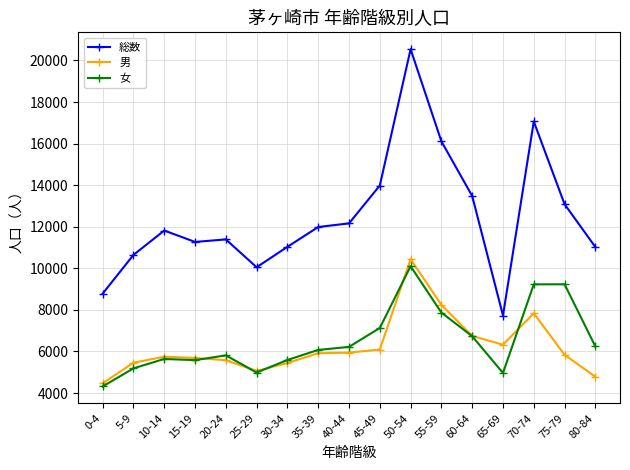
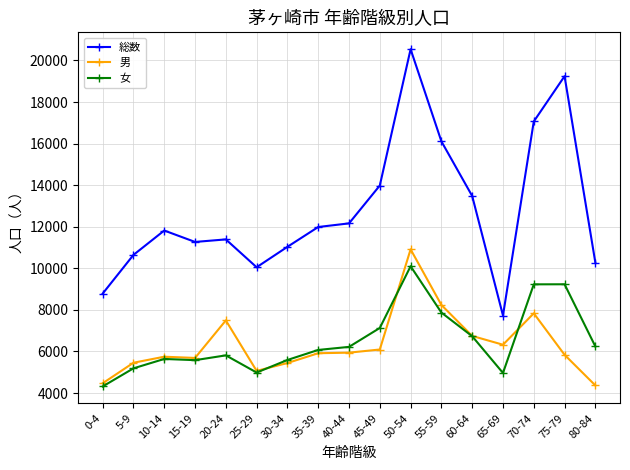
  {
    "総数": {
      "0-4": 8800,
      "5-9": 10600,
      "10-14": 11800,
      "15-19": 11300,
      "20-24": 11400,
      "25-29": 10100,
      "30-34": 11000,
      "35-39": 12000,
      "40-44": 12200,
      "45-49": 14000,
      "50-54": 20500,
      "55-59": 16100,
      "60-64": 13500,
      "65-69": 7700,
      "70-74": 17100,
-     "75-79": 13100,
-     "80-84": 11000
+     "75-79": 19200,
+     "80-84": 10300
    },
    "男": {
      "0-4": 4500,
      "5-9": 5500,
-     "20-24": 5600,
+     "20-24": 7500,
      "30-34": 5400,
      "35-39": 5900,
      "40-44": 5900,
      "45-49": 6100,
-     "50-54": 10400,
+     "50-54": 10900,
      "55-59": 8200,
      "65-69": 6300,
      "70-74": 7800,
      "75-79": 5800,
-     "80-84": 4800
+     "80-84": 4400
    },
    "女": {
      "0-4": 4300,
      "5-9": 5200,
      "20-24": 5800,
      "30-34": 5600,
      "35-39": 6100,
      "40-44": 6200,
      "45-49": 7100,
      "50-54": 10100,
      "55-59": 7900,
      "65-69": 5000,
      "70-74": 9200,
      "75-79": 9200,
      "80-84": 6200
    }
  }
